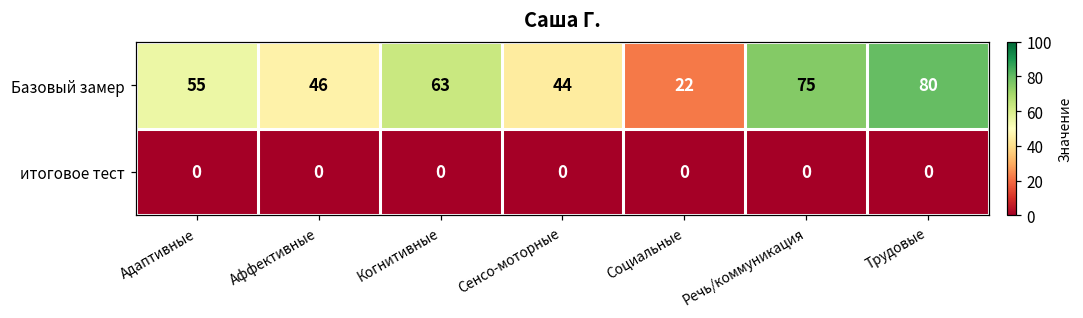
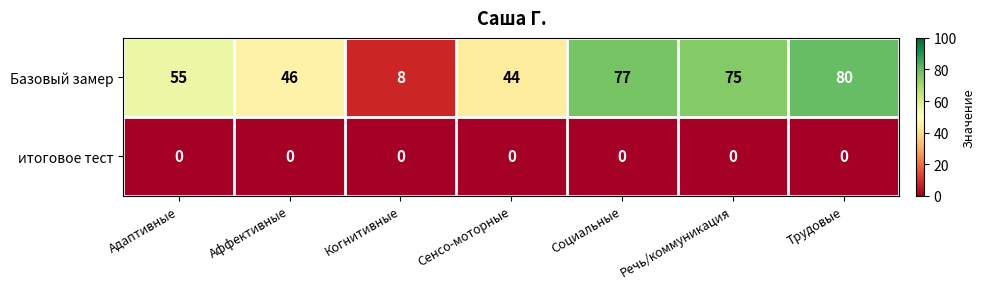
  {
    "Базовый замер": {
      "Адаптивные": 55,
      "Аффективные": 46,
-     "Когнитивные": 63,
+     "Когнитивные": 8,
      "Сенсо-моторные": 44,
-     "Социальные": 22,
+     "Социальные": 77,
      "Речь/коммуникация": 75,
      "Трудовые": 80
    },
    "итоговое тест": {
      "Адаптивные": 0,
      "Аффективные": 0,
      "Когнитивные": 0,
      "Сенсо-моторные": 0,
      "Социальные": 0,
      "Речь/коммуникация": 0,
      "Трудовые": 0
    }
  }
